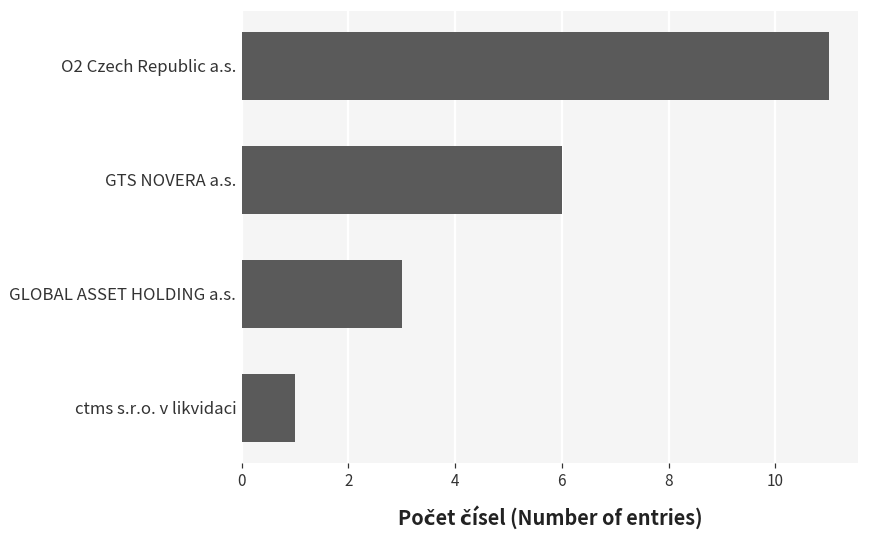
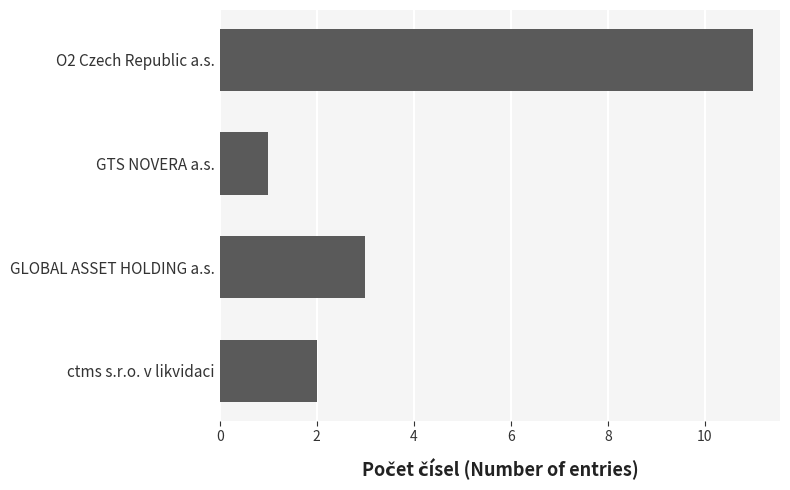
  {
    "O2 Czech Republic a.s.": 11,
-   "GTS NOVERA a.s.": 6,
+   "GTS NOVERA a.s.": 1,
    "GLOBAL ASSET HOLDING a.s.": 3,
-   "ctms s.r.o. v likvidaci": 1
+   "ctms s.r.o. v likvidaci": 2
  }
